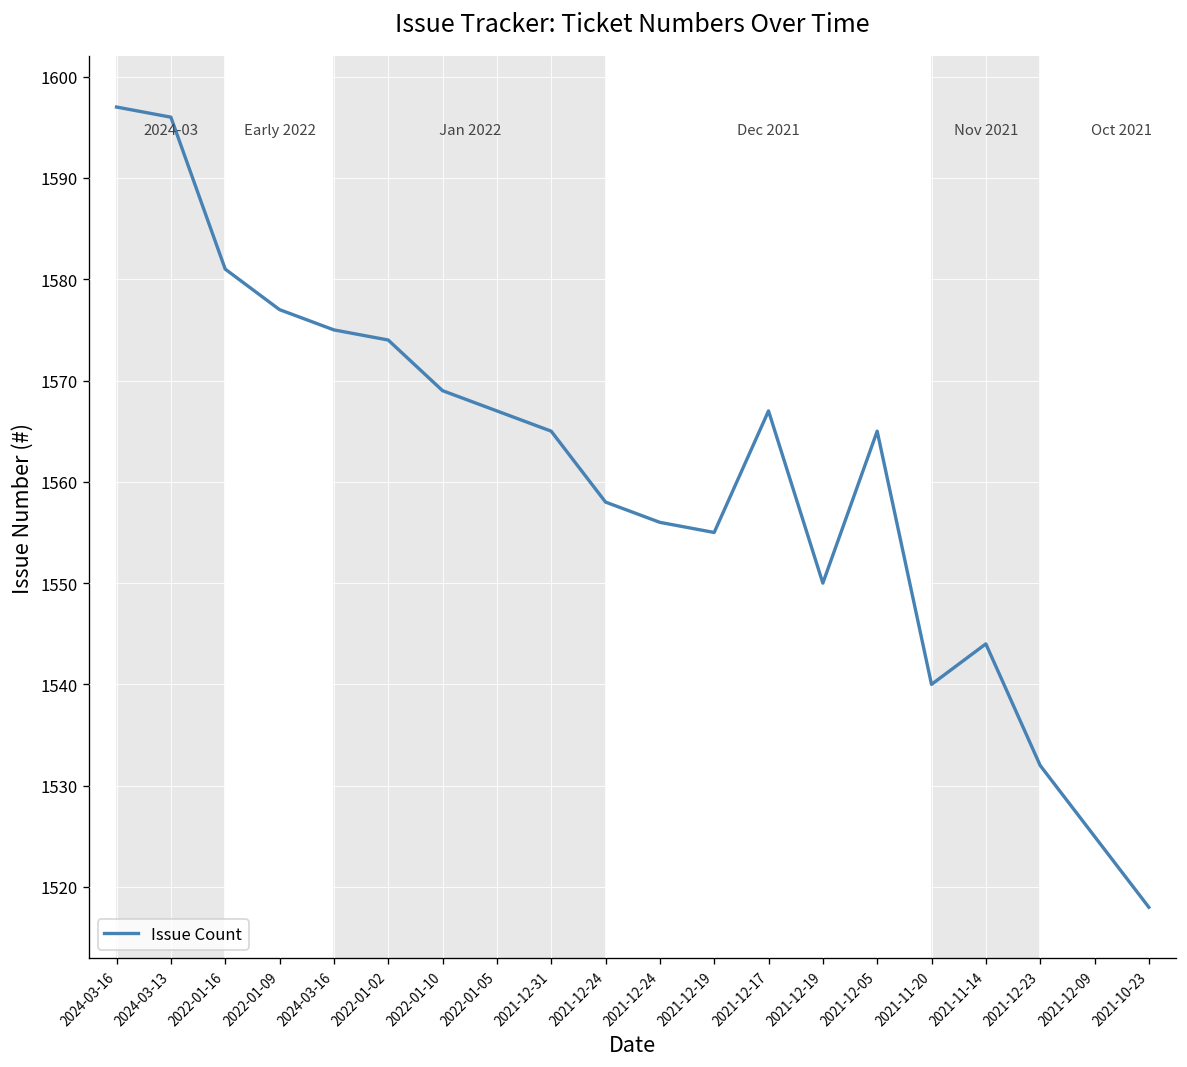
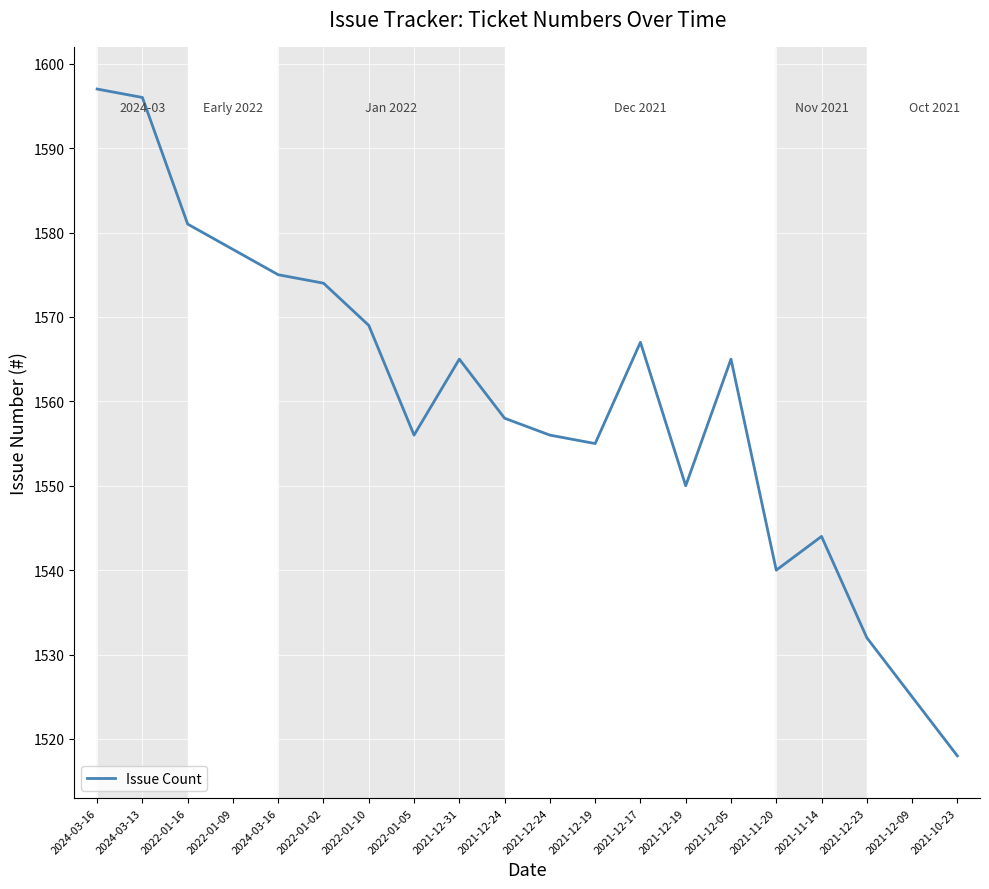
  {
    "2022-01-16": 1581,
-   "2022-01-09": 1577,
+   "2022-01-09": 1578,
    "2022-01-02": 1574,
    "2022-01-10": 1569,
-   "2022-01-05": 1567,
+   "2022-01-05": 1556,
    "2021-12-31": 1565,
    "2021-12-17": 1567,
    "2021-12-05": 1565,
    "2021-11-20": 1540,
    "2021-11-14": 1544,
    "2021-12-23": 1532,
    "2021-12-09": 1525,
    "2021-10-23": 1518
  }
